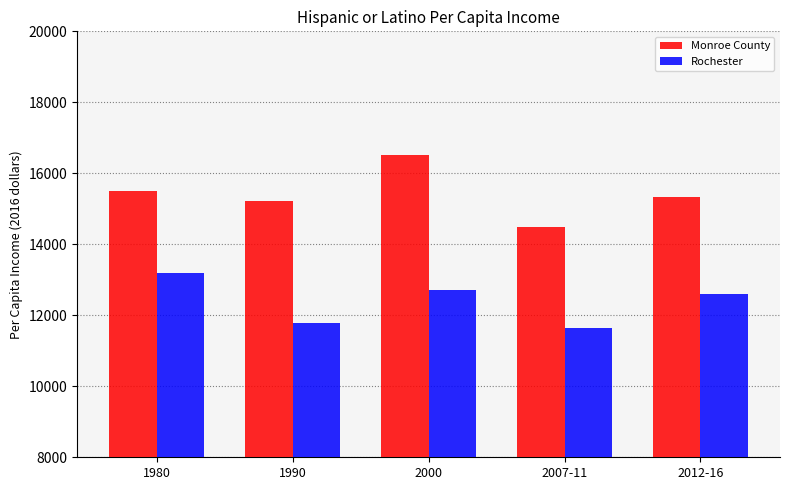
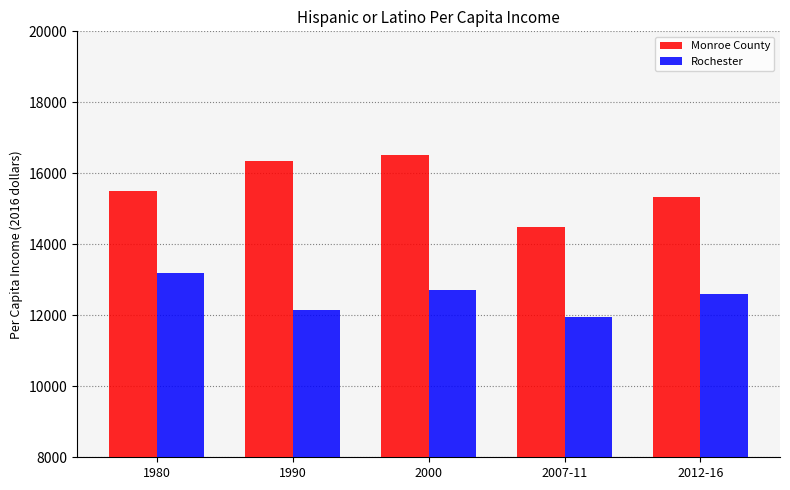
  {
    "Monroe County": {
      "1980": 15500,
-     "1990": 15200,
+     "1990": 16400,
      "2000": 16500,
      "2007-11": 14500,
      "2012-16": 15300
    },
    "Rochester": {
      "1980": 13200,
-     "1990": 11800,
+     "1990": 12200,
      "2000": 12700,
-     "2007-11": 11700,
+     "2007-11": 12000,
      "2012-16": 12600
    }
  }
